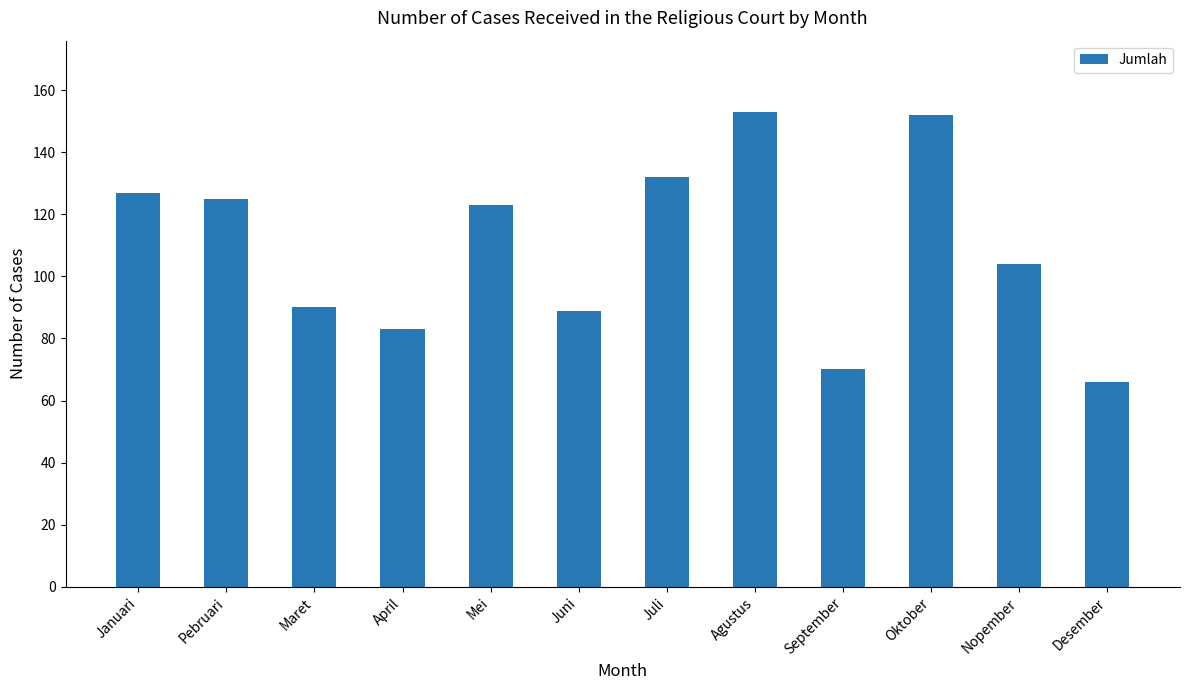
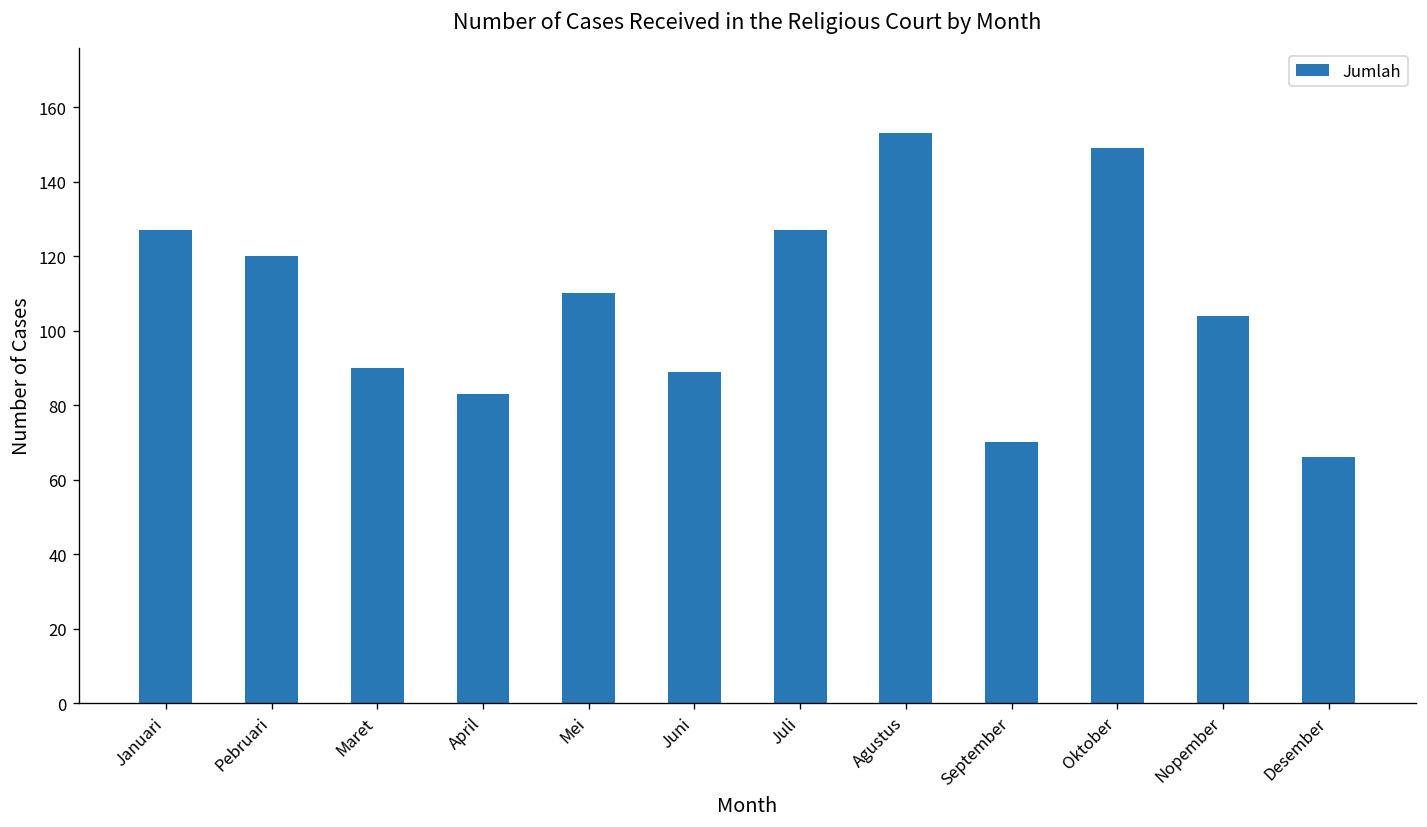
  {
    "Januari": 127,
-   "Pebruari": 125,
+   "Pebruari": 120,
    "Maret": 90,
    "April": 83,
-   "Mei": 123,
+   "Mei": 110,
    "Juni": 89,
-   "Juli": 132,
+   "Juli": 127,
    "Agustus": 153,
    "September": 70,
-   "Oktober": 152,
+   "Oktober": 149,
    "Nopember": 104,
    "Desember": 66
  }
